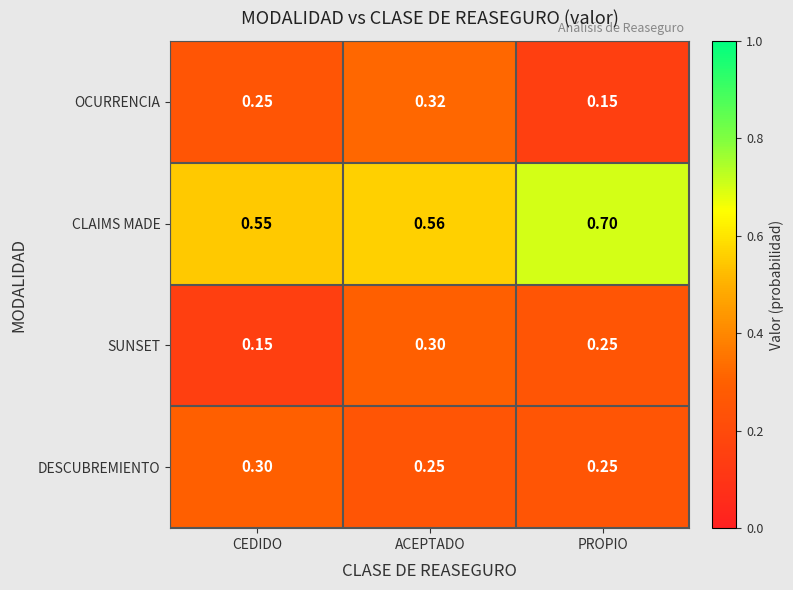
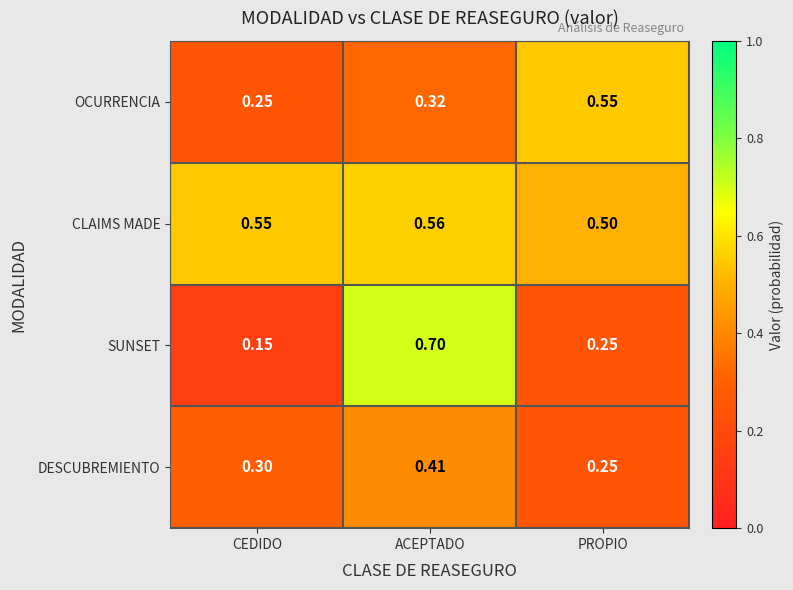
  {
    "OCURRENCIA": {
      "CEDIDO": 0.25,
      "ACEPTADO": 0.32,
-     "PROPIO": 0.15
+     "PROPIO": 0.55
    },
    "CLAIMS MADE": {
      "CEDIDO": 0.55,
      "ACEPTADO": 0.56,
-     "PROPIO": 0.70
+     "PROPIO": 0.50
    },
    "SUNSET": {
      "CEDIDO": 0.15,
-     "ACEPTADO": 0.30,
+     "ACEPTADO": 0.70,
      "PROPIO": 0.25
    },
    "DESCUBREMIENTO": {
      "CEDIDO": 0.30,
-     "ACEPTADO": 0.25,
+     "ACEPTADO": 0.41,
      "PROPIO": 0.25
    }
  }
